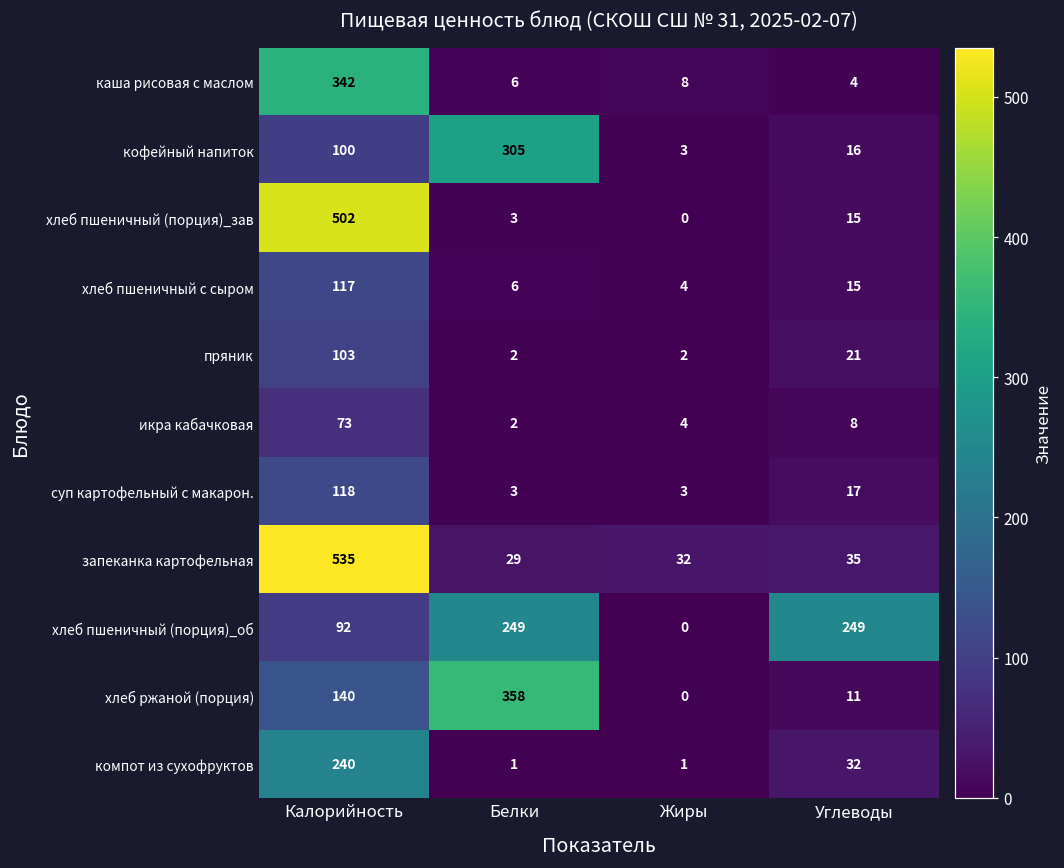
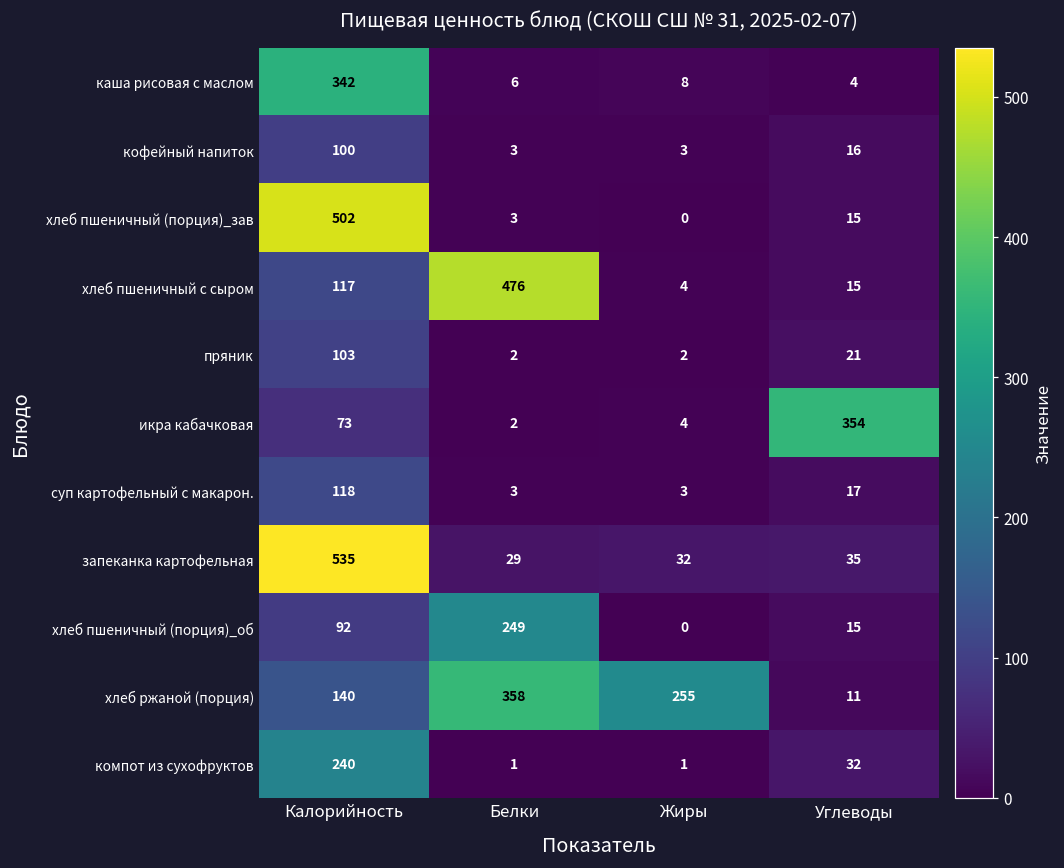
  {
    "каша рисовая с маслом": {
      "Калорийность": 342,
      "Белки": 6,
      "Жиры": 8,
      "Углеводы": 4
    },
    "кофейный напиток": {
      "Калорийность": 100,
-     "Белки": 305,
+     "Белки": 3,
      "Жиры": 3,
      "Углеводы": 16
    },
    "хлеб пшеничный (порция)_зав": {
      "Калорийность": 502,
      "Белки": 3,
      "Жиры": 0,
      "Углеводы": 15
    },
    "хлеб пшеничный с сыром": {
      "Калорийность": 117,
-     "Белки": 6,
+     "Белки": 476,
      "Жиры": 4,
      "Углеводы": 15
    },
    "пряник": {
      "Калорийность": 103,
      "Белки": 2,
      "Жиры": 2,
      "Углеводы": 21
    },
    "икра кабачковая": {
      "Калорийность": 73,
      "Белки": 2,
      "Жиры": 4,
-     "Углеводы": 8
+     "Углеводы": 354
    },
    "суп картофельный с макарон.": {
      "Калорийность": 118,
      "Белки": 3,
      "Жиры": 3,
      "Углеводы": 17
    },
    "запеканка картофельная": {
      "Калорийность": 535,
      "Белки": 29,
      "Жиры": 32,
      "Углеводы": 35
    },
    "хлеб пшеничный (порция)_об": {
      "Калорийность": 92,
      "Белки": 249,
      "Жиры": 0,
-     "Углеводы": 249
+     "Углеводы": 15
    },
    "хлеб ржаной (порция)": {
      "Калорийность": 140,
      "Белки": 358,
-     "Жиры": 0,
+     "Жиры": 255,
      "Углеводы": 11
    },
    "компот из сухофруктов": {
      "Калорийность": 240,
      "Белки": 1,
      "Жиры": 1,
      "Углеводы": 32
    }
  }
